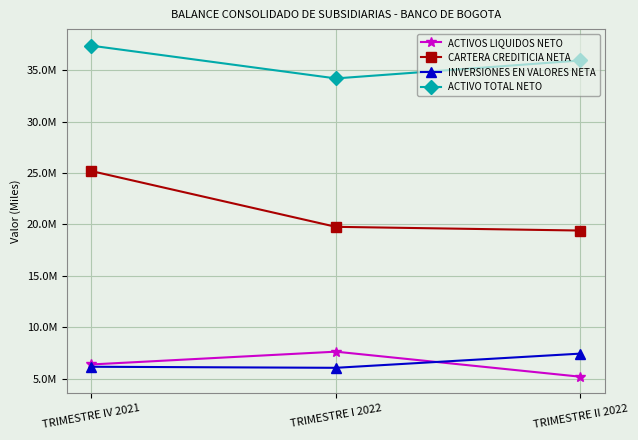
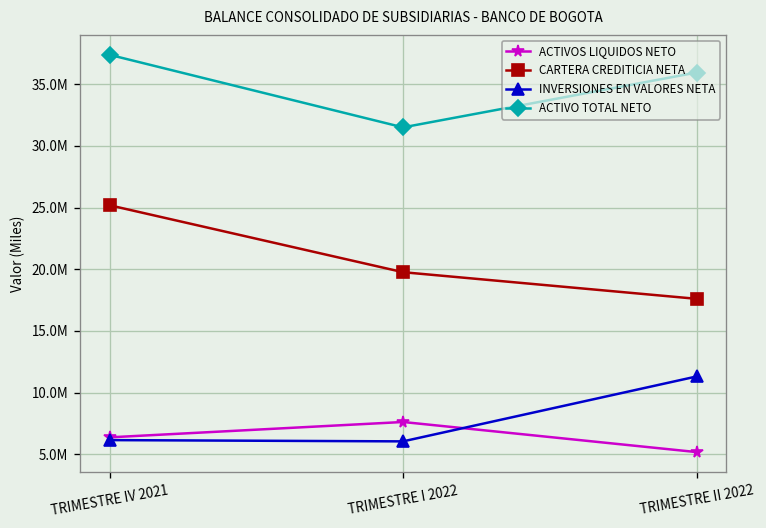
  {
    "ACTIVOS LIQUIDOS NETO": {
      "TRIMESTRE I 2022": 7600000,
      "TRIMESTRE II 2022": 5200000
    },
    "CARTERA CREDITICIA NETA": {
      "TRIMESTRE IV 2021": 25200000,
      "TRIMESTRE I 2022": 19800000,
-     "TRIMESTRE II 2022": 19400000
+     "TRIMESTRE II 2022": 17600000
    },
    "INVERSIONES EN VALORES NETA": {
      "TRIMESTRE I 2022": 6100000,
-     "TRIMESTRE II 2022": 7400000
+     "TRIMESTRE II 2022": 11300000
    },
    "ACTIVO TOTAL NETO": {
      "TRIMESTRE IV 2021": 37400000,
-     "TRIMESTRE I 2022": 34200000
+     "TRIMESTRE I 2022": 31500000
    }
  }
